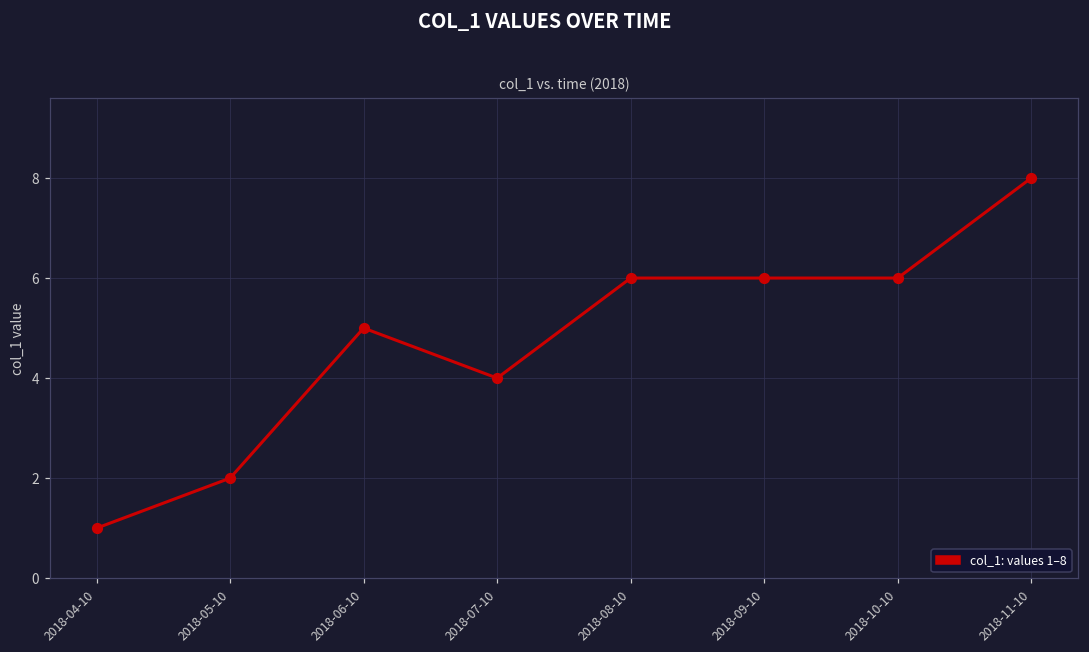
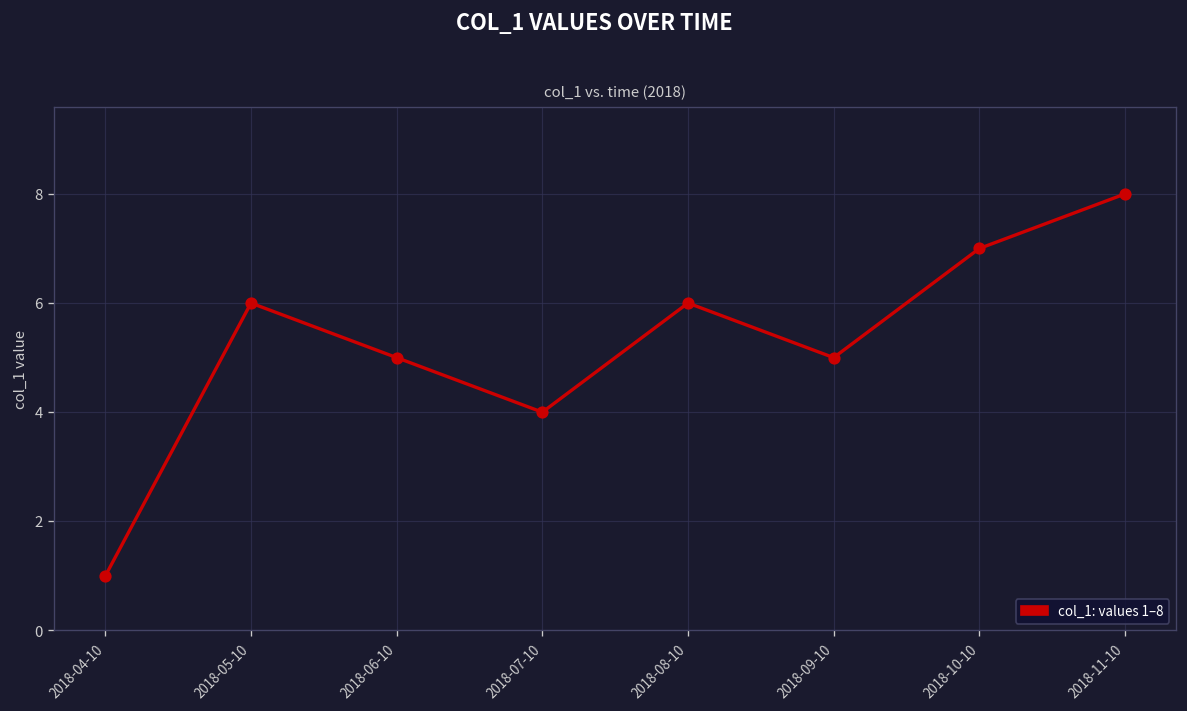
  {
    "2018-04-10": 1,
-   "2018-05-10": 2,
+   "2018-05-10": 6,
    "2018-06-10": 5,
    "2018-07-10": 4,
    "2018-08-10": 6,
-   "2018-09-10": 6,
-   "2018-10-10": 6,
+   "2018-09-10": 5,
+   "2018-10-10": 7,
    "2018-11-10": 8
  }
